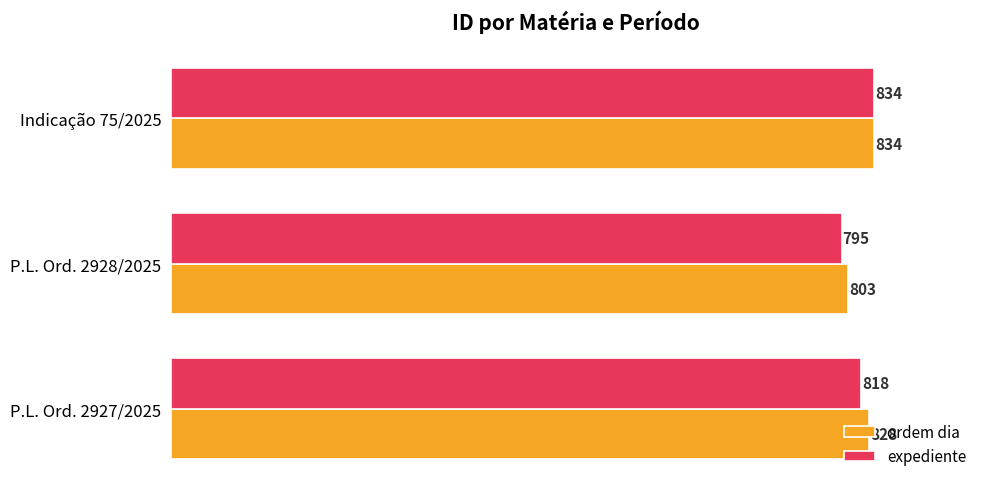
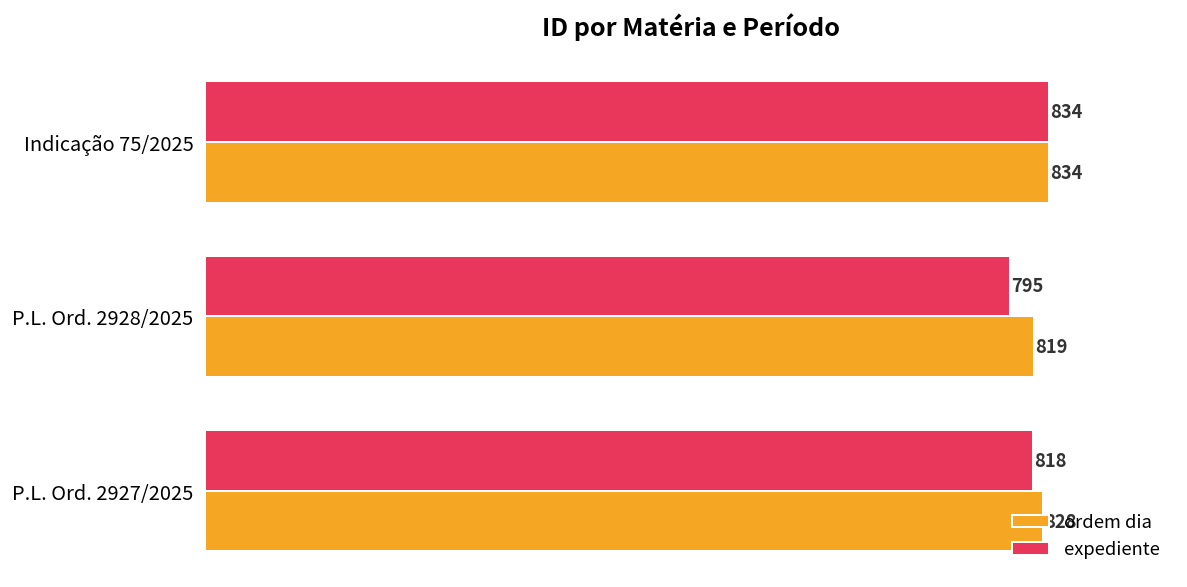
  {
    "ordem dia": {
      "Indicação 75/2025": 834,
-     "P.L. Ord. 2928/2025": 803,
+     "P.L. Ord. 2928/2025": 819,
      "P.L. Ord. 2927/2025": 828
    },
    "expediente": {
      "Indicação 75/2025": 834,
      "P.L. Ord. 2928/2025": 795,
      "P.L. Ord. 2927/2025": 818
    }
  }
